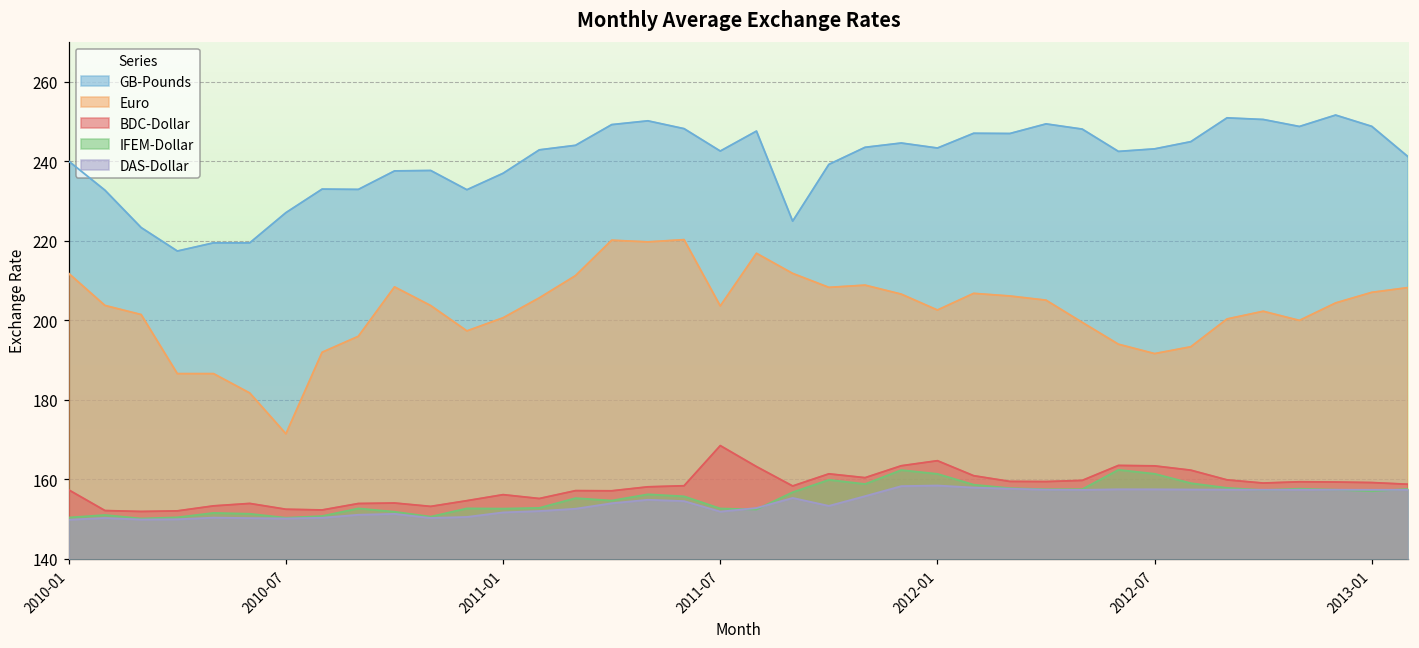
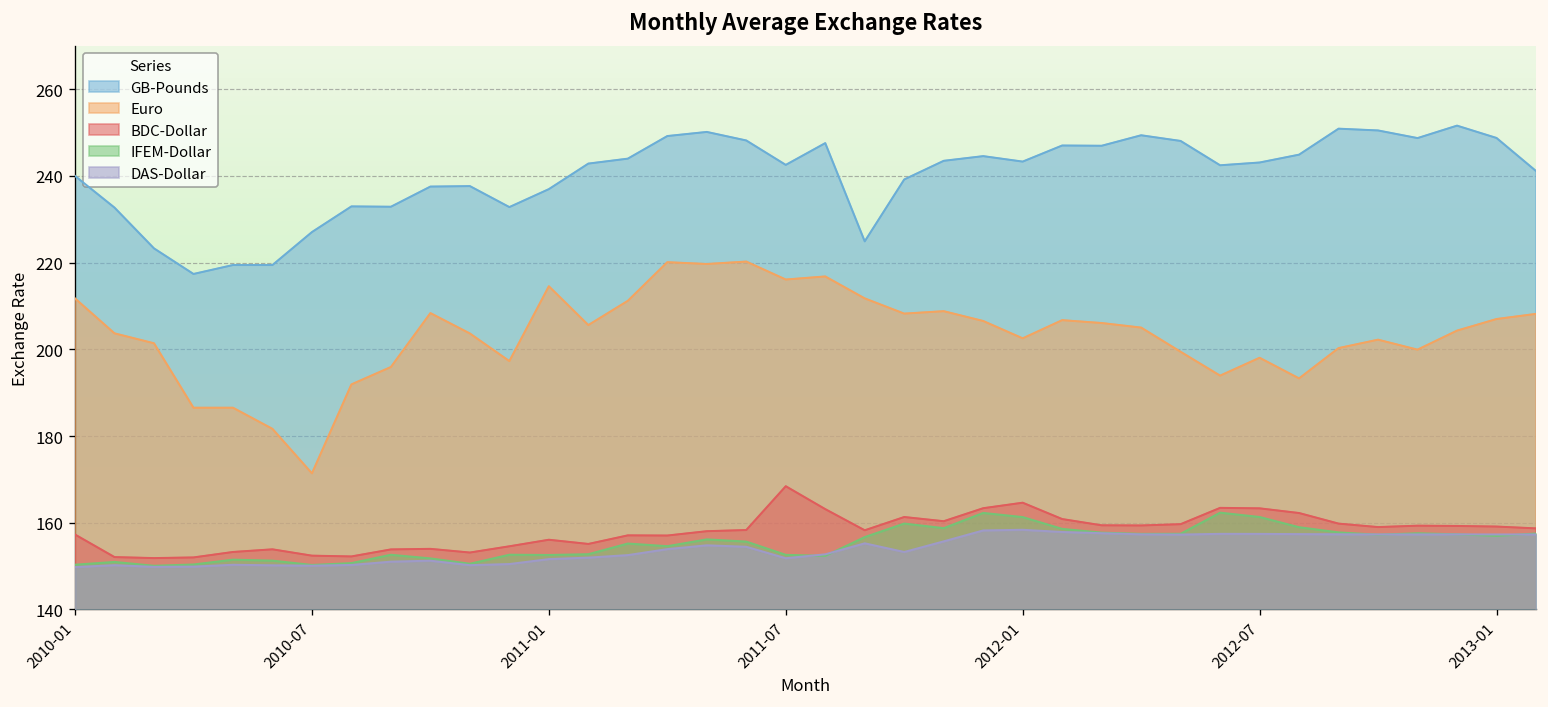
  {
    "Euro": {
      "2010-01": 212,
      "2010-07": 171,
-     "2011-01": 201,
-     "2011-07": 204,
+     "2011-01": 215,
+     "2011-07": 216,
      "2012-01": 203,
-     "2012-07": 192,
+     "2012-07": 198,
      "2013-01": 207
    },
    "BDC-Dollar": {
      "2010-01": 157,
      "2010-07": 152,
      "2011-01": 156,
      "2011-07": 168,
      "2012-01": 165,
      "2012-07": 163,
      "2013-01": 159
    },
    "IFEM-Dollar": {
      "2011-01": 153,
      "2011-07": 153,
      "2012-01": 161,
      "2012-07": 161
    }
  }
